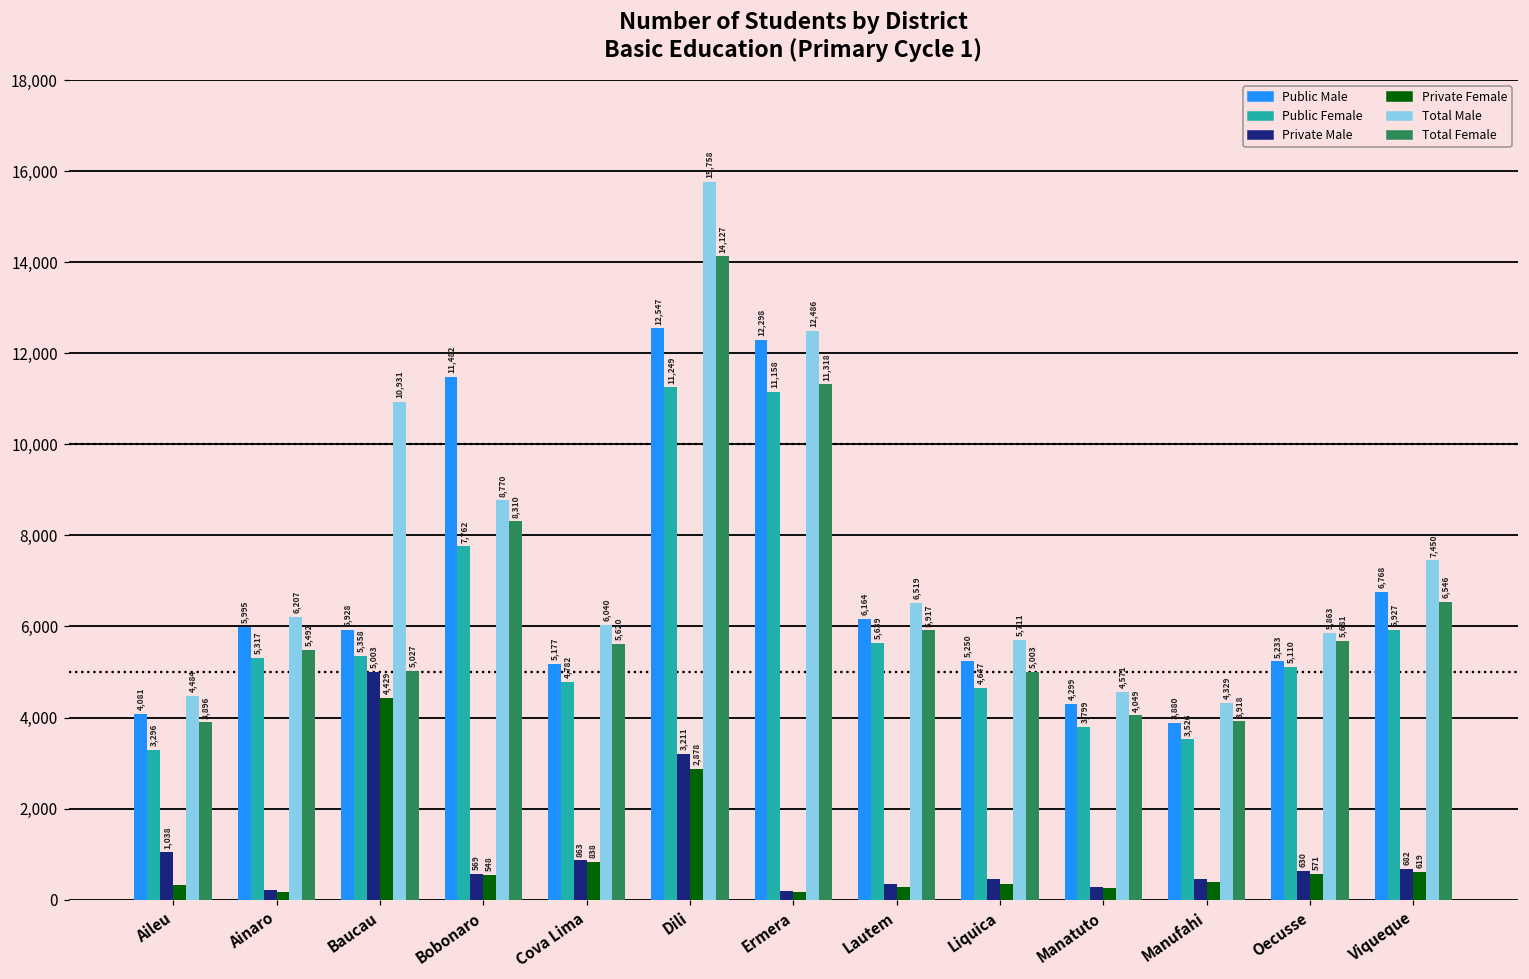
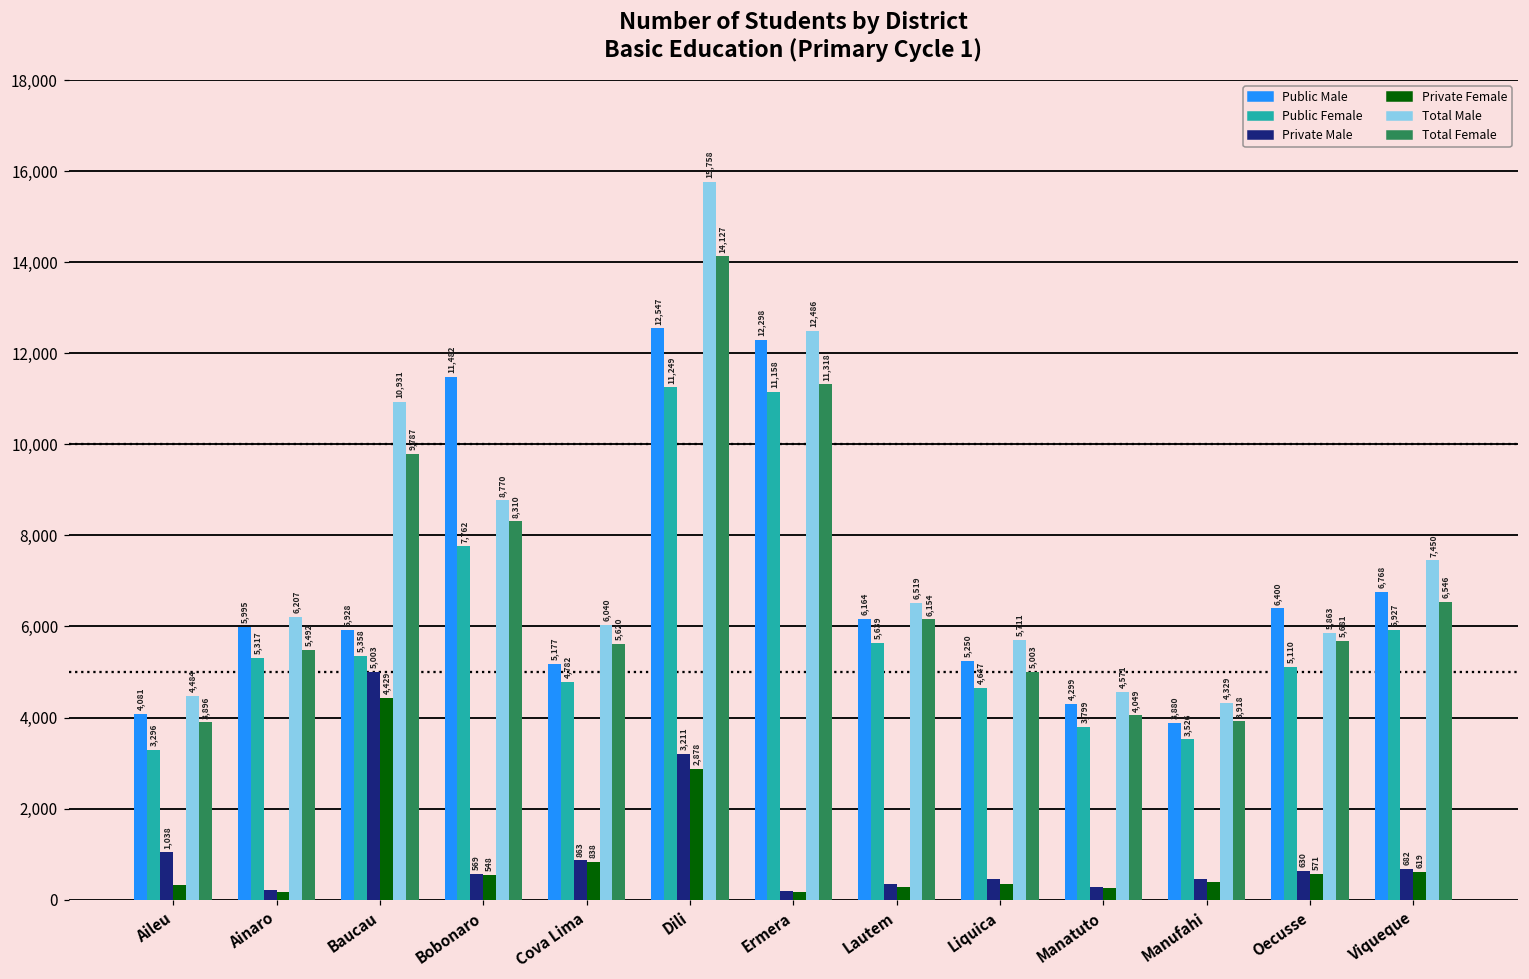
  {
    "Public Male": {
      "Aileu": "4,081",
      "Ainaro": "5,995",
      "Baucau": "5,928",
      "Bobonaro": "11,482",
      "Cova Lima": "5,177",
      "Dili": "12,547",
      "Ermera": "12,298",
      "Lautem": "6,164",
      "Liquica": "5,250",
      "Manatuto": "4,299",
      "Manufahi": "3,880",
-     "Oecusse": "5,233",
+     "Oecusse": "6,400",
      "Viqueque": "6,768"
    },
    "Public Female": {
      "Aileu": "3,296",
      "Ainaro": "5,317",
      "Baucau": "5,358",
      "Bobonaro": "7,762",
      "Cova Lima": "4,782",
      "Dili": "11,249",
      "Ermera": "11,158",
      "Lautem": "5,639",
      "Liquica": "4,647",
      "Manatuto": "3,799",
      "Manufahi": "3,526",
      "Oecusse": "5,110",
      "Viqueque": "5,927"
    },
    "Private Male": {
      "Aileu": "1,038",
      "Baucau": "5,003",
      "Bobonaro": "569",
      "Cova Lima": "863",
      "Dili": "3,211",
      "Oecusse": "630",
      "Viqueque": "682"
    },
    "Private Female": {
      "Baucau": "4,429",
      "Bobonaro": "548",
      "Cova Lima": "838",
      "Dili": "2,878",
      "Oecusse": "571",
      "Viqueque": "619"
    },
    "Total Male": {
      "Aileu": "4,484",
      "Ainaro": "6,207",
      "Baucau": "10,931",
      "Bobonaro": "8,770",
      "Cova Lima": "6,040",
      "Dili": "15,758",
      "Ermera": "12,486",
      "Lautem": "6,519",
      "Liquica": "5,711",
      "Manatuto": "4,571",
      "Manufahi": "4,329",
      "Oecusse": "5,863",
      "Viqueque": "7,450"
    },
    "Total Female": {
      "Aileu": "3,896",
      "Ainaro": "5,492",
-     "Baucau": "5,027",
+     "Baucau": "9,787",
      "Bobonaro": "8,310",
      "Cova Lima": "5,620",
      "Dili": "14,127",
      "Ermera": "11,318",
-     "Lautem": "5,917",
+     "Lautem": "6,154",
      "Liquica": "5,003",
      "Manatuto": "4,049",
      "Manufahi": "3,918",
      "Oecusse": "5,681",
      "Viqueque": "6,546"
    }
  }
